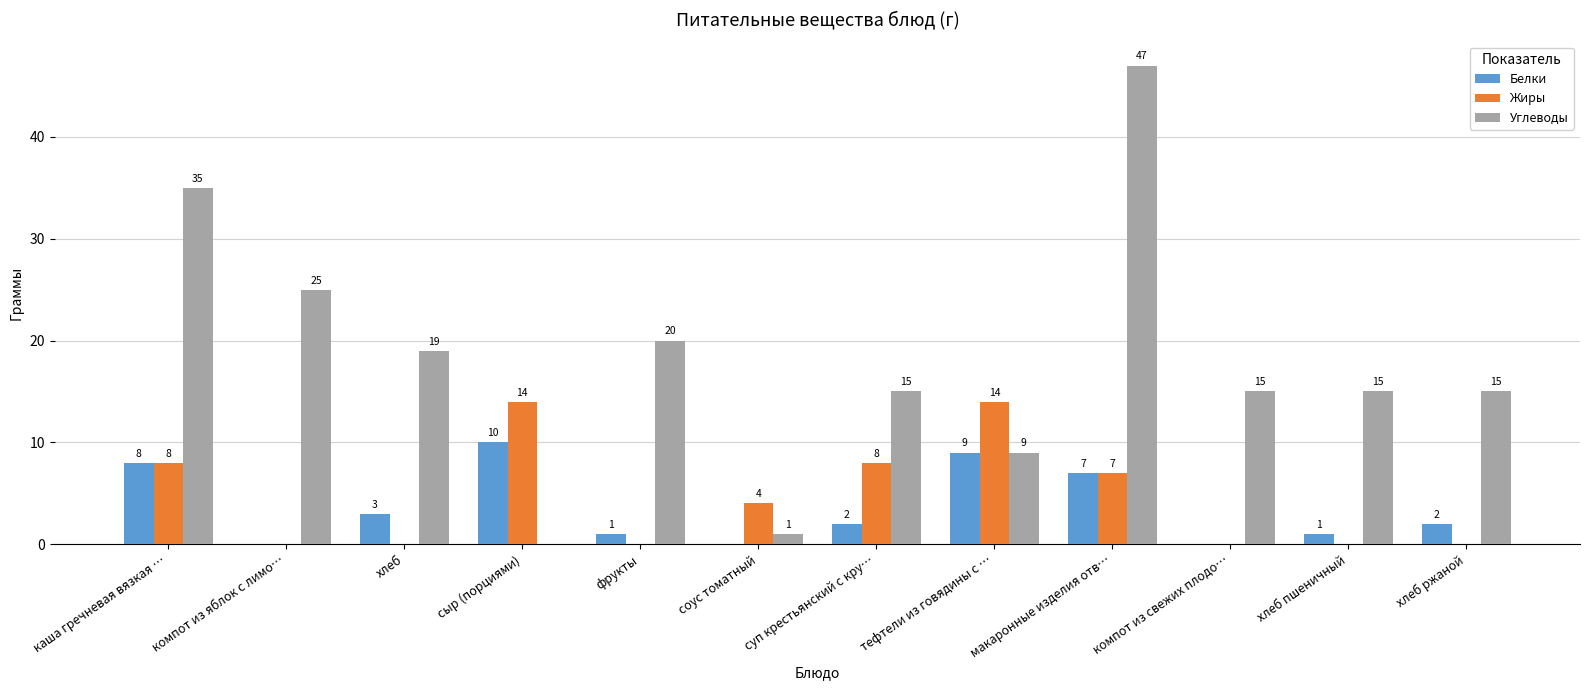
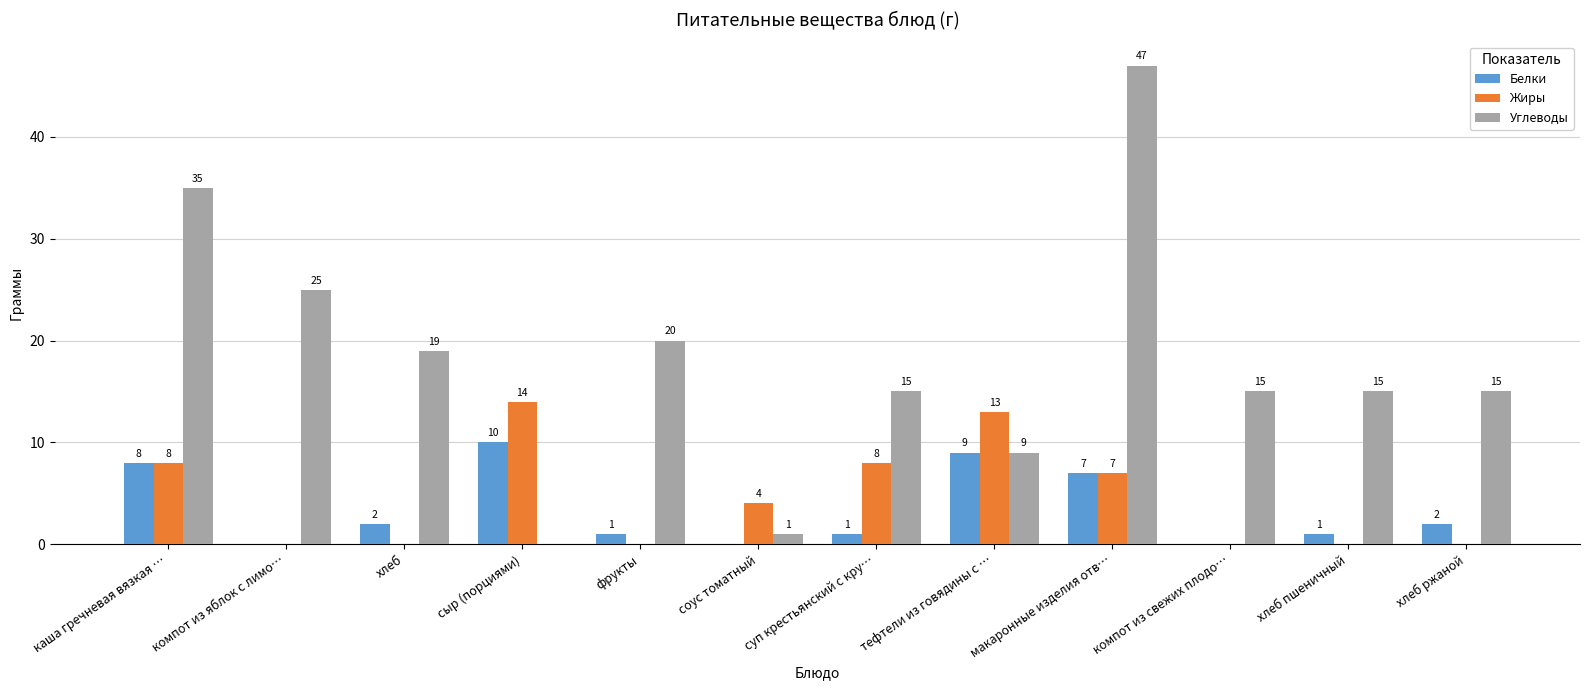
  {
    "Белки": {
      "каша гречневая вязкая …": 8,
-     "хлеб": 3,
+     "хлеб": 2,
      "сыр (порциями)": 10,
      "фрукты": 1,
-     "суп крестьянский с кру…": 2,
+     "суп крестьянский с кру…": 1,
      "тефтели из говядины с …": 9,
      "макаронные изделия отв…": 7,
      "хлеб пшеничный": 1,
      "хлеб ржаной": 2
    },
    "Жиры": {
      "каша гречневая вязкая …": 8,
      "сыр (порциями)": 14,
      "соус томатный": 4,
      "суп крестьянский с кру…": 8,
-     "тефтели из говядины с …": 14,
+     "тефтели из говядины с …": 13,
      "макаронные изделия отв…": 7
    },
    "Углеводы": {
      "каша гречневая вязкая …": 35,
      "компот из яблок с лимо…": 25,
      "хлеб": 19,
      "фрукты": 20,
      "соус томатный": 1,
      "суп крестьянский с кру…": 15,
      "тефтели из говядины с …": 9,
      "макаронные изделия отв…": 47,
      "компот из свежих плодо…": 15,
      "хлеб пшеничный": 15,
      "хлеб ржаной": 15
    }
  }
